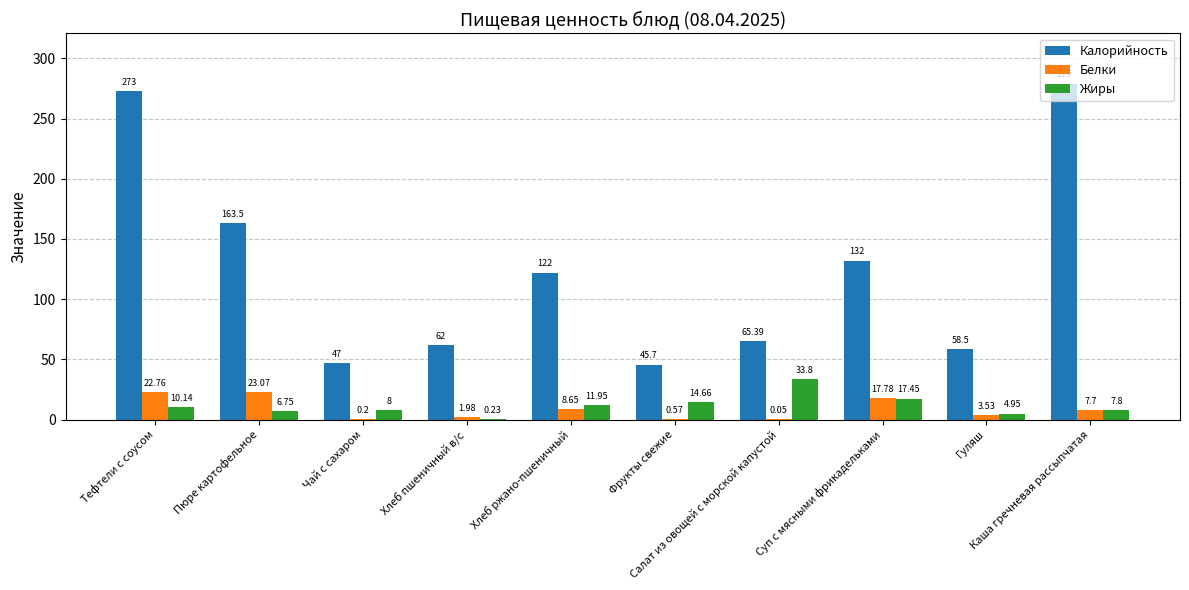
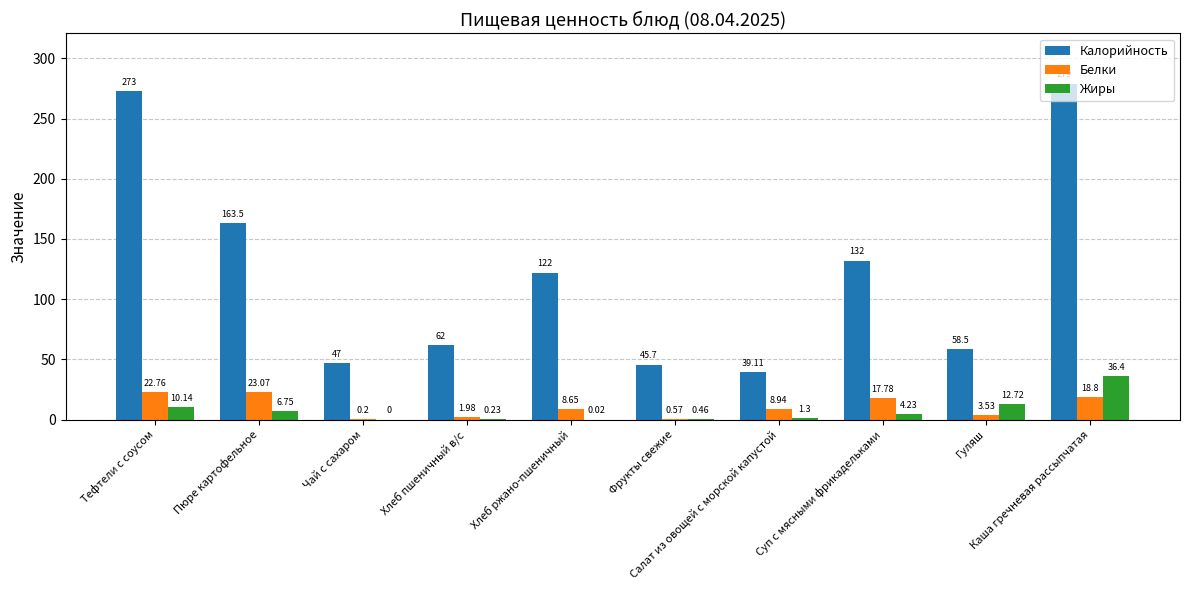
  {
    "Калорийность": {
      "Тефтели с соусом": 273,
      "Пюре картофельное": 163.5,
      "Чай с сахаром": 47,
      "Хлеб пшеничный в/с": 62,
      "Хлеб ржано-пшеничный": 122,
      "Фрукты свежие": 45.7,
-     "Салат из овощей с морской капустой": 65.39,
+     "Салат из овощей с морской капустой": 39.11,
      "Суп с мясными фрикадельками": 132,
      "Гуляш": 58.5
    },
    "Белки": {
      "Тефтели с соусом": 22.76,
      "Пюре картофельное": 23.07,
      "Чай с сахаром": 0.2,
      "Хлеб пшеничный в/с": 1.98,
      "Хлеб ржано-пшеничный": 8.65,
      "Фрукты свежие": 0.57,
-     "Салат из овощей с морской капустой": 0.05,
+     "Салат из овощей с морской капустой": 8.94,
      "Суп с мясными фрикадельками": 17.78,
      "Гуляш": 3.53,
-     "Каша гречневая рассыпчатая": 7.7
+     "Каша гречневая рассыпчатая": 18.8
    },
    "Жиры": {
      "Тефтели с соусом": 10.14,
      "Пюре картофельное": 6.75,
-     "Чай с сахаром": 8,
+     "Чай с сахаром": 0,
      "Хлеб пшеничный в/с": 0.23,
-     "Хлеб ржано-пшеничный": 11.95,
-     "Фрукты свежие": 14.66,
-     "Салат из овощей с морской капустой": 33.8,
-     "Суп с мясными фрикадельками": 17.45,
-     "Гуляш": 4.95,
-     "Каша гречневая рассыпчатая": 7.8
+     "Хлеб ржано-пшеничный": 0.02,
+     "Фрукты свежие": 0.46,
+     "Салат из овощей с морской капустой": 1.3,
+     "Суп с мясными фрикадельками": 4.23,
+     "Гуляш": 12.72,
+     "Каша гречневая рассыпчатая": 36.4
    }
  }
